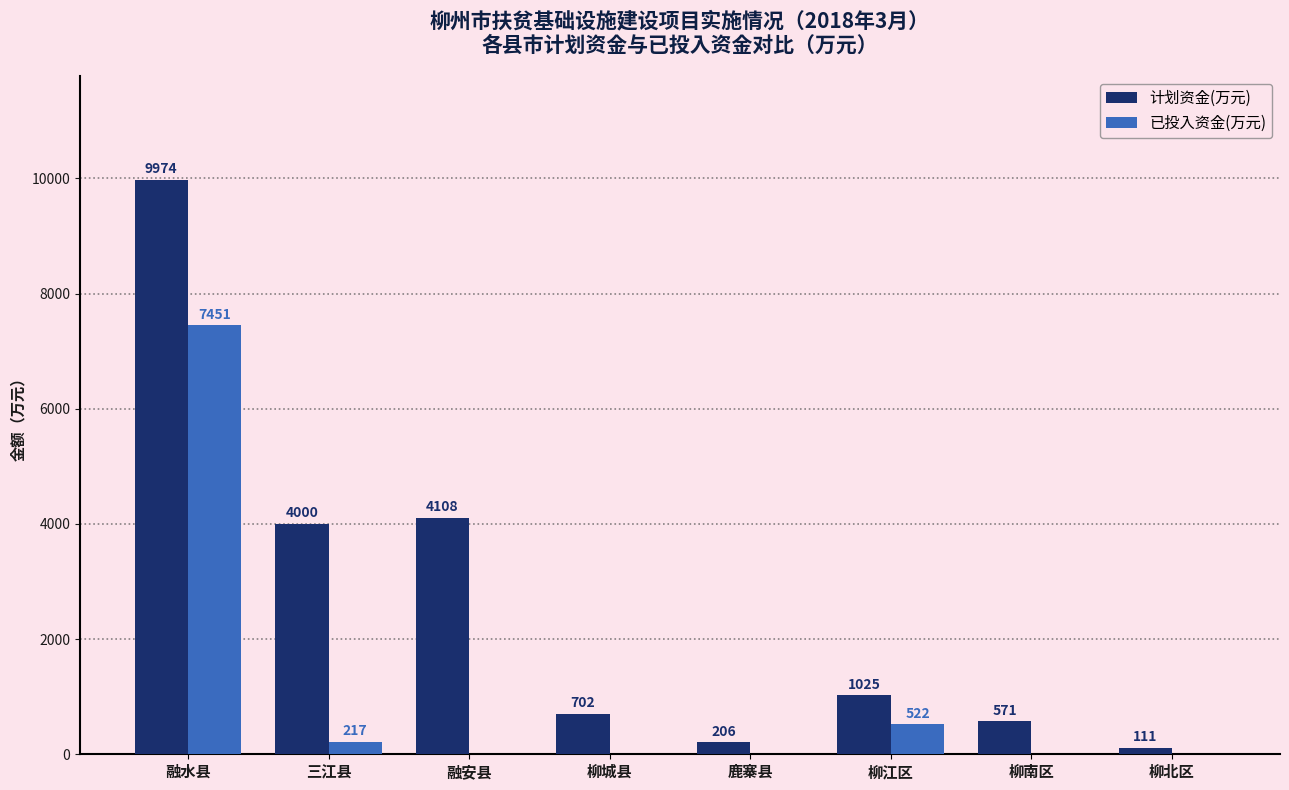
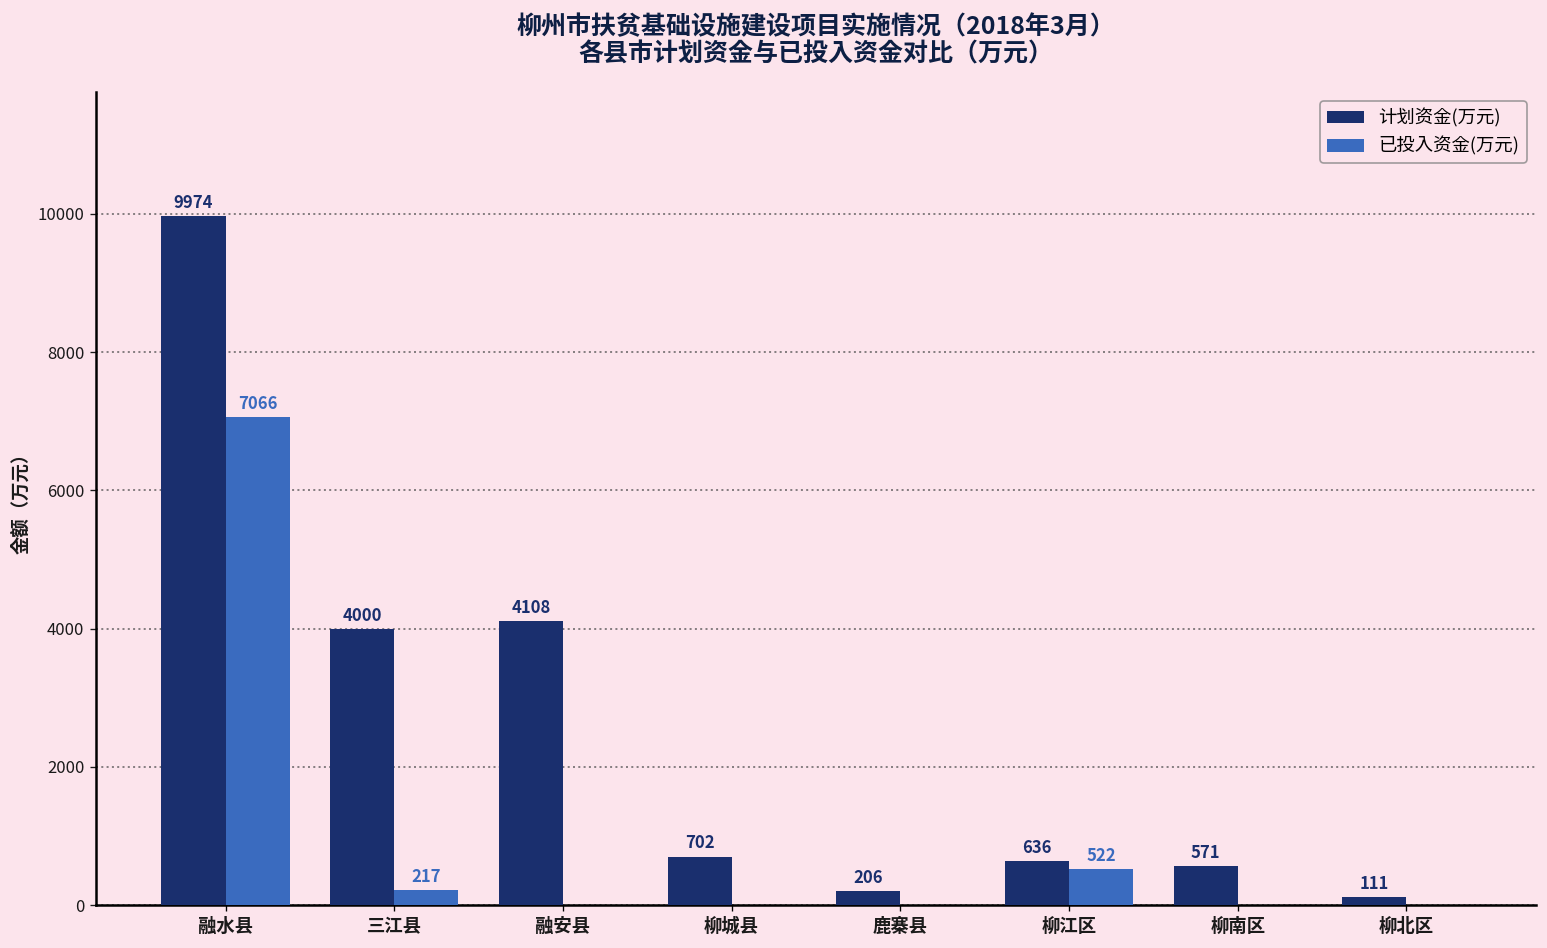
  {
    "计划资金(万元)": {
      "融水县": 9974,
      "三江县": 4000,
      "融安县": 4108,
      "柳城县": 702,
      "鹿寨县": 206,
-     "柳江区": 1025,
+     "柳江区": 636,
      "柳南区": 571,
      "柳北区": 111
    },
    "已投入资金(万元)": {
-     "融水县": 7451,
+     "融水县": 7066,
      "三江县": 217,
      "柳江区": 522
    }
  }
